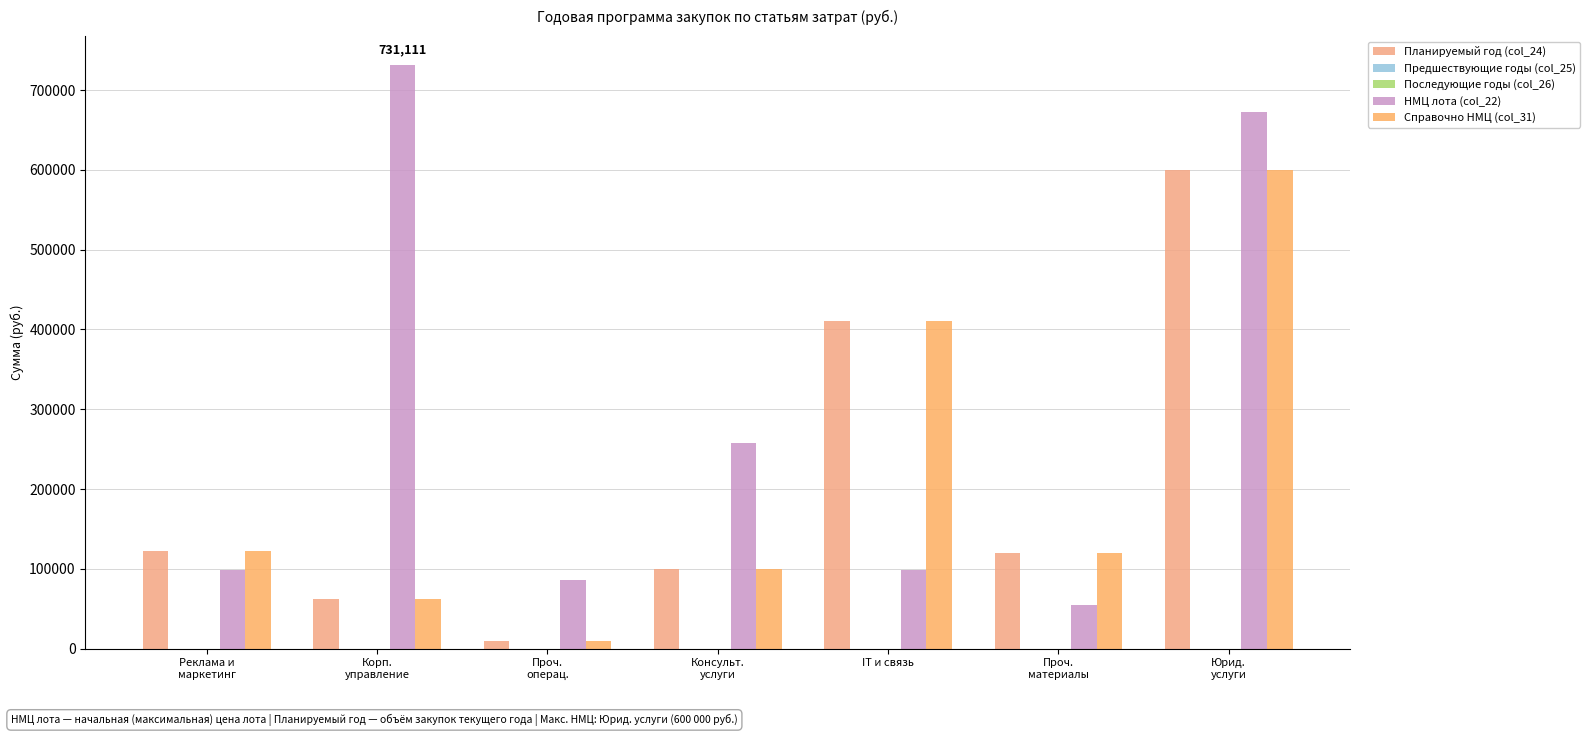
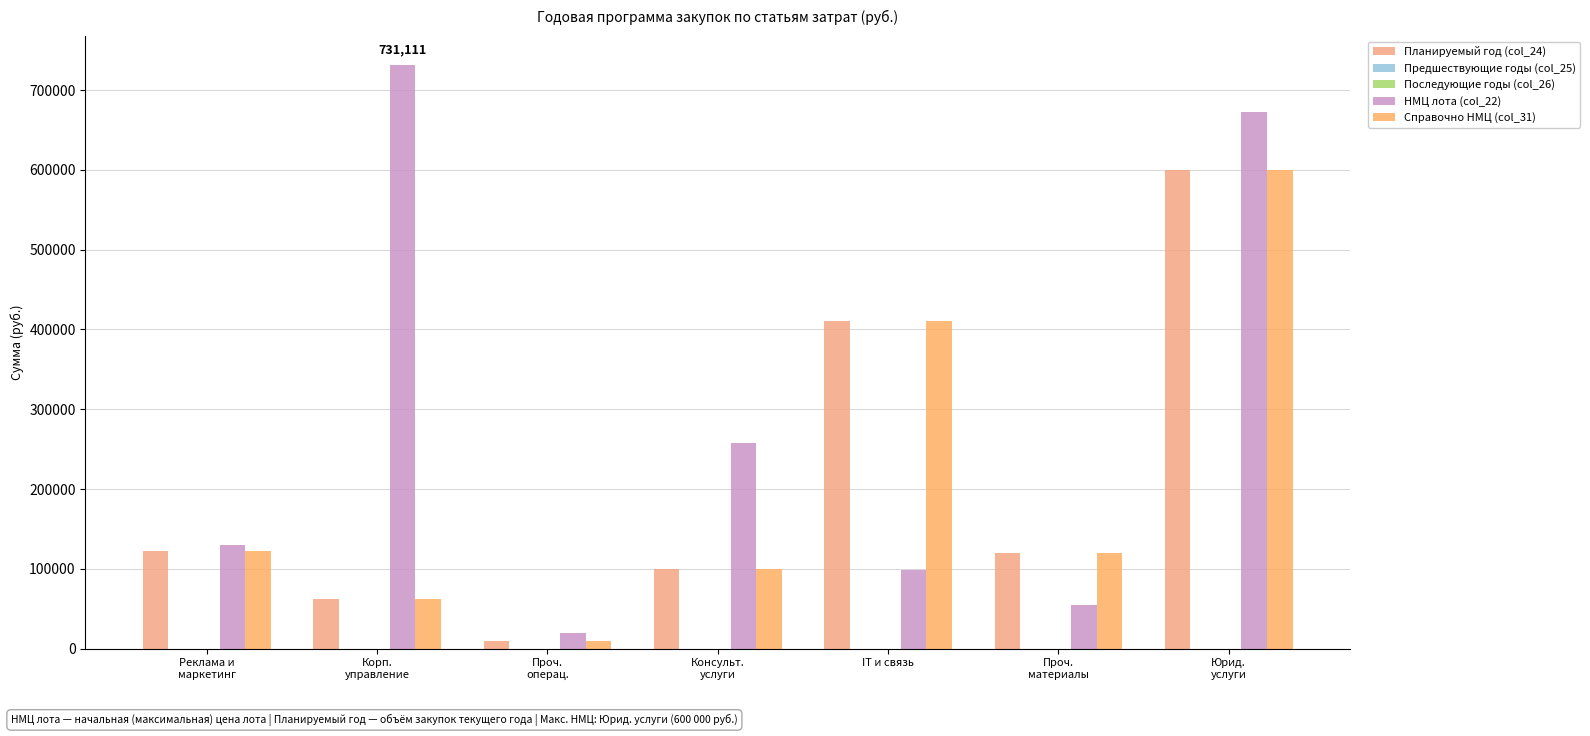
  {
    "Предшествующие годы (col_25)": {
      "Реклама и маркетинг": 0,
      "Корп. управление": 0,
      "Проч. операц.": 0,
      "Консульт. услуги": 0,
      "IT и связь": 0,
      "Проч. материалы": 0,
      "Юрид. услуги": 0
    },
    "Последующие годы (col_26)": {
      "Реклама и маркетинг": 0,
      "Корп. управление": 0,
      "Проч. операц.": 0,
      "Консульт. услуги": 0,
      "IT и связь": 0,
      "Проч. материалы": 0,
      "Юрид. услуги": 0
    },
    "НМЦ лота (col_22)": {
-     "Реклама и маркетинг": 100000,
-     "Проч. операц.": 90000,
+     "Реклама и маркетинг": 130000,
+     "Проч. операц.": 20000,
      "Консульт. услуги": 260000,
      "IT и связь": 100000,
      "Проч. материалы": 60000,
      "Юрид. услуги": 670000
    }
  }
